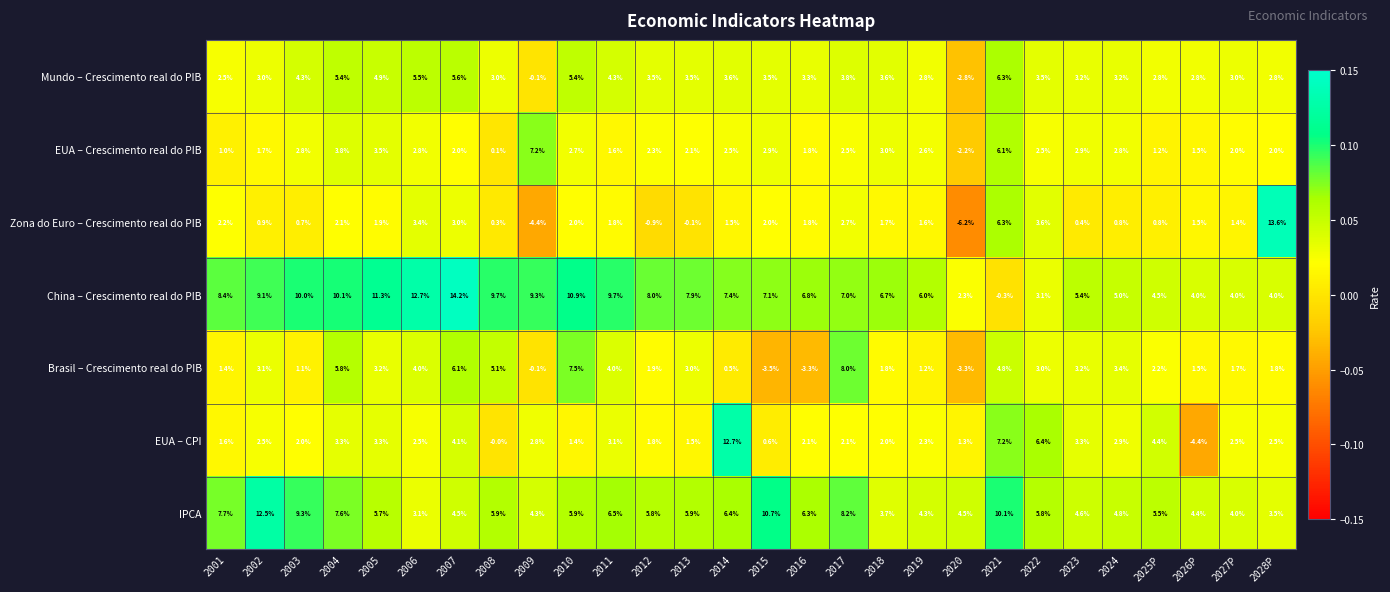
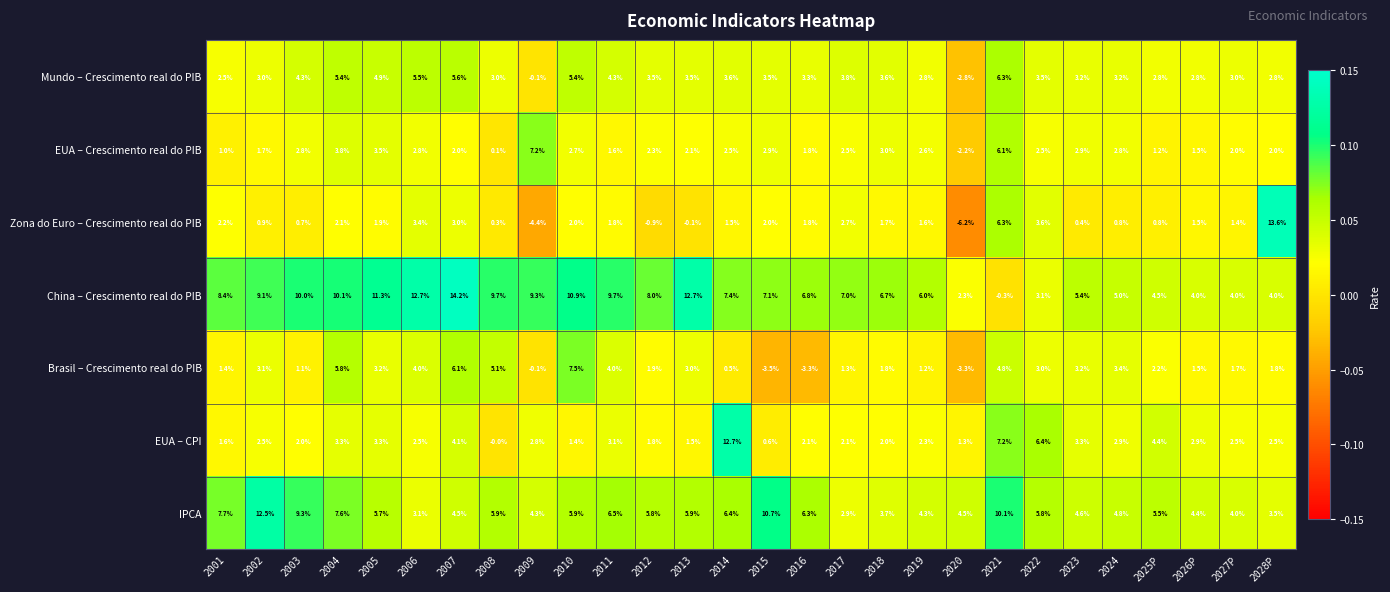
  {
    "Mundo – Crescimento real do PIB": {
      "2001": "2.5%",
      "2002": "3.0%",
      "2003": "4.3%",
      "2004": "5.4%",
      "2005": "4.9%",
      "2006": "5.5%",
      "2007": "5.6%",
      "2008": "3.0%",
      "2009": "-0.1%",
      "2010": "5.4%",
      "2011": "4.3%",
      "2012": "3.5%",
      "2013": "3.5%",
      "2014": "3.6%",
      "2015": "3.5%",
      "2016": "3.3%",
      "2017": "3.8%",
      "2018": "3.6%",
      "2019": "2.8%",
      "2020": "-2.8%",
      "2021": "6.3%",
      "2022": "3.5%",
      "2023": "3.2%",
      "2024": "3.2%",
      "2025P": "2.8%",
      "2026P": "2.8%",
      "2027P": "3.0%",
      "2028P": "2.8%"
    },
    "EUA – Crescimento real do PIB": {
      "2001": "1.0%",
      "2002": "1.7%",
      "2003": "2.8%",
      "2004": "3.8%",
      "2005": "3.5%",
      "2006": "2.8%",
      "2007": "2.0%",
      "2008": "0.1%",
      "2009": "7.2%",
      "2010": "2.7%",
      "2011": "1.6%",
      "2012": "2.3%",
      "2013": "2.1%",
      "2014": "2.5%",
      "2015": "2.9%",
      "2016": "1.8%",
      "2017": "2.5%",
      "2018": "3.0%",
      "2019": "2.6%",
      "2020": "-2.2%",
      "2021": "6.1%",
      "2022": "2.5%",
      "2023": "2.9%",
      "2024": "2.8%",
      "2025P": "1.2%",
      "2026P": "1.5%",
      "2027P": "2.0%",
      "2028P": "2.0%"
    },
    "Zona do Euro – Crescimento real do PIB": {
      "2001": "2.2%",
      "2002": "0.9%",
      "2003": "0.7%",
      "2004": "2.1%",
      "2005": "1.9%",
      "2006": "3.4%",
      "2007": "3.0%",
      "2008": "0.3%",
      "2009": "-4.4%",
      "2010": "2.0%",
      "2011": "1.8%",
      "2012": "-0.9%",
      "2013": "-0.1%",
      "2014": "1.5%",
      "2015": "2.0%",
      "2016": "1.8%",
      "2017": "2.7%",
      "2018": "1.7%",
      "2019": "1.6%",
      "2020": "-6.2%",
      "2021": "6.3%",
      "2022": "3.6%",
      "2023": "0.4%",
      "2024": "0.8%",
      "2025P": "0.8%",
      "2026P": "1.5%",
      "2027P": "1.4%",
      "2028P": "13.6%"
    },
    "China – Crescimento real do PIB": {
      "2001": "8.4%",
      "2002": "9.1%",
      "2003": "10.0%",
      "2004": "10.1%",
      "2005": "11.3%",
      "2006": "12.7%",
      "2007": "14.2%",
      "2008": "9.7%",
      "2009": "9.3%",
      "2010": "10.9%",
      "2011": "9.7%",
      "2012": "8.0%",
-     "2013": "7.9%",
+     "2013": "12.7%",
      "2014": "7.4%",
      "2015": "7.1%",
      "2016": "6.8%",
      "2017": "7.0%",
      "2018": "6.7%",
      "2019": "6.0%",
      "2020": "2.3%",
      "2021": "-0.3%",
      "2022": "3.1%",
      "2023": "5.4%",
      "2024": "5.0%",
      "2025P": "4.5%",
      "2026P": "4.0%",
      "2027P": "4.0%",
      "2028P": "4.0%"
    },
    "Brasil – Crescimento real do PIB": {
      "2001": "1.4%",
      "2002": "3.1%",
      "2003": "1.1%",
      "2004": "5.8%",
      "2005": "3.2%",
      "2006": "4.0%",
      "2007": "6.1%",
      "2008": "5.1%",
      "2009": "-0.1%",
      "2010": "7.5%",
      "2011": "4.0%",
      "2012": "1.9%",
      "2013": "3.0%",
      "2014": "0.5%",
      "2015": "-3.5%",
      "2016": "-3.3%",
-     "2017": "8.0%",
+     "2017": "1.3%",
      "2018": "1.8%",
      "2019": "1.2%",
      "2020": "-3.3%",
      "2021": "4.8%",
      "2022": "3.0%",
      "2023": "3.2%",
      "2024": "3.4%",
      "2025P": "2.2%",
      "2026P": "1.5%",
      "2027P": "1.7%",
      "2028P": "1.8%"
    },
    "EUA – CPI": {
      "2001": "1.6%",
      "2002": "2.5%",
      "2003": "2.0%",
      "2004": "3.3%",
      "2005": "3.3%",
      "2006": "2.5%",
      "2007": "4.1%",
      "2008": "-0.0%",
      "2009": "2.8%",
      "2010": "1.4%",
      "2011": "3.1%",
      "2012": "1.8%",
      "2013": "1.5%",
      "2014": "12.7%",
      "2015": "0.6%",
      "2016": "2.1%",
      "2017": "2.1%",
      "2018": "2.0%",
      "2019": "2.3%",
      "2020": "1.3%",
      "2021": "7.2%",
      "2022": "6.4%",
      "2023": "3.3%",
      "2024": "2.9%",
      "2025P": "4.4%",
-     "2026P": "-4.4%",
+     "2026P": "2.9%",
      "2027P": "2.5%",
      "2028P": "2.5%"
    },
    "IPCA": {
      "2001": "7.7%",
      "2002": "12.5%",
      "2003": "9.3%",
      "2004": "7.6%",
      "2005": "5.7%",
      "2006": "3.1%",
      "2007": "4.5%",
      "2008": "5.9%",
      "2009": "4.3%",
      "2010": "5.9%",
      "2011": "6.5%",
      "2012": "5.8%",
      "2013": "5.9%",
      "2014": "6.4%",
      "2015": "10.7%",
      "2016": "6.3%",
-     "2017": "8.2%",
+     "2017": "2.9%",
      "2018": "3.7%",
      "2019": "4.3%",
      "2020": "4.5%",
      "2021": "10.1%",
      "2022": "5.8%",
      "2023": "4.6%",
      "2024": "4.8%",
      "2025P": "5.5%",
      "2026P": "4.4%",
      "2027P": "4.0%",
      "2028P": "3.5%"
    }
  }
